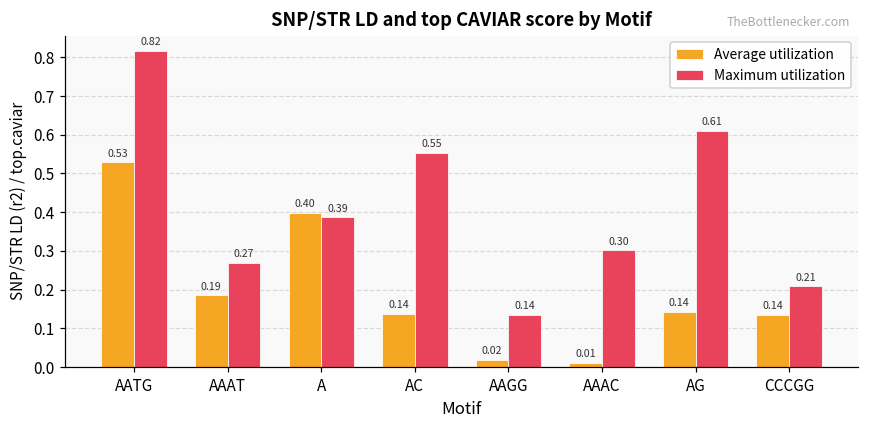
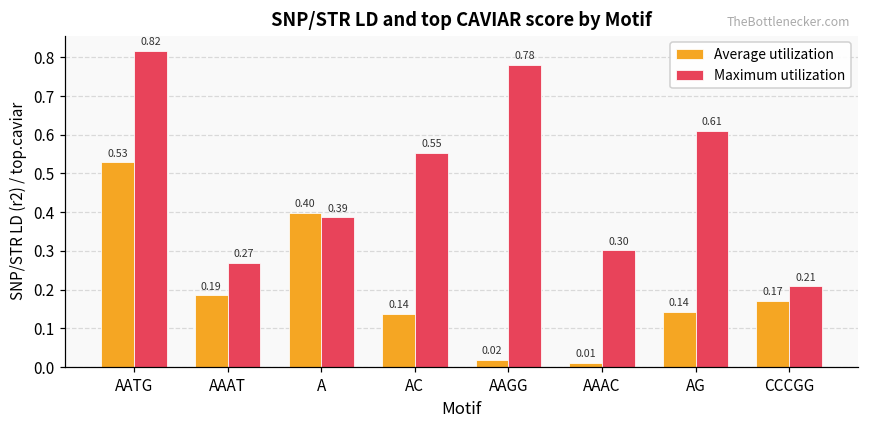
  {
    "Average utilization": {
      "AATG": 0.53,
      "AAAT": 0.19,
      "A": 0.40,
      "AC": 0.14,
      "AAGG": 0.02,
      "AAAC": 0.01,
      "AG": 0.14,
-     "CCCGG": 0.14
+     "CCCGG": 0.17
    },
    "Maximum utilization": {
      "AATG": 0.82,
      "AAAT": 0.27,
      "A": 0.39,
      "AC": 0.55,
-     "AAGG": 0.14,
+     "AAGG": 0.78,
      "AAAC": 0.30,
      "AG": 0.61,
      "CCCGG": 0.21
    }
  }
